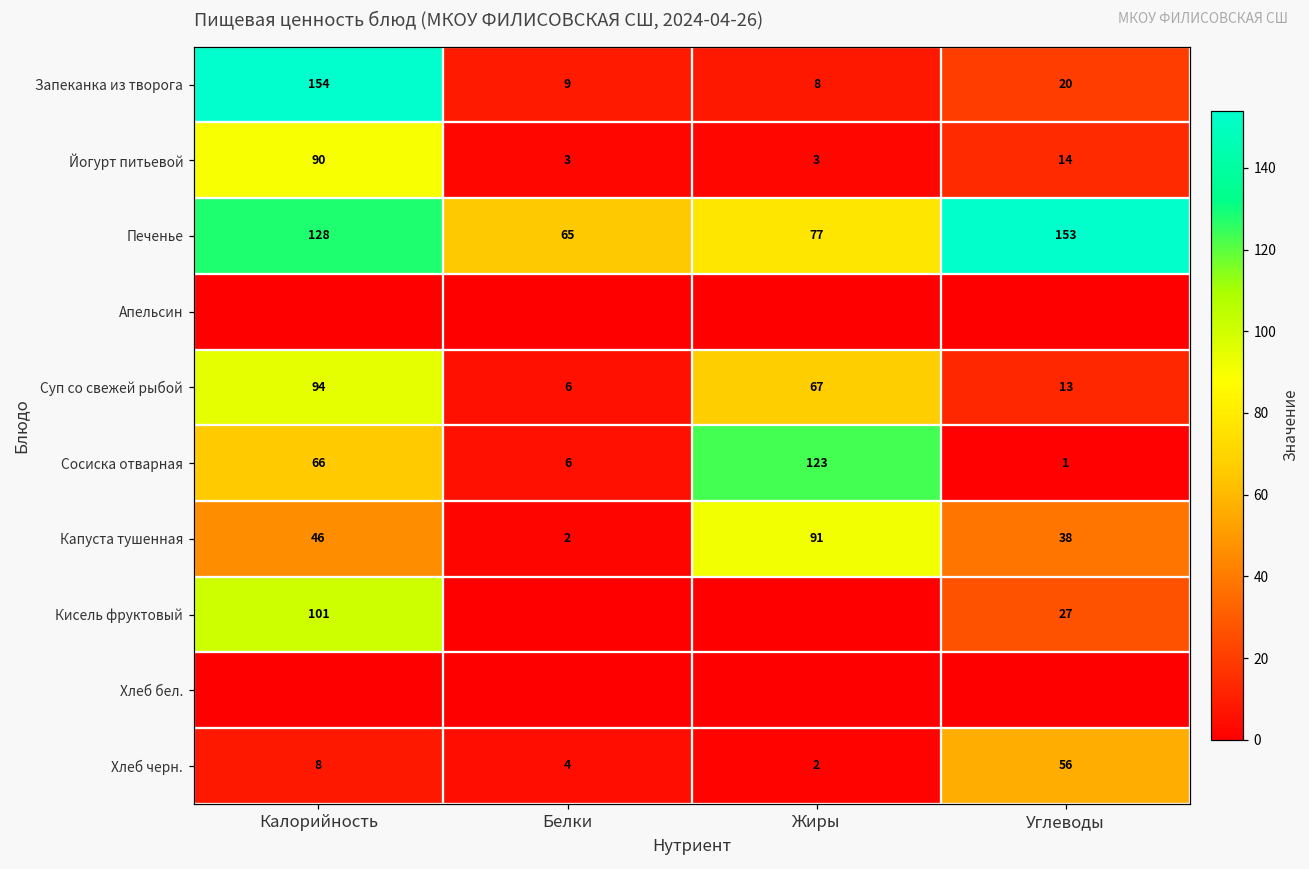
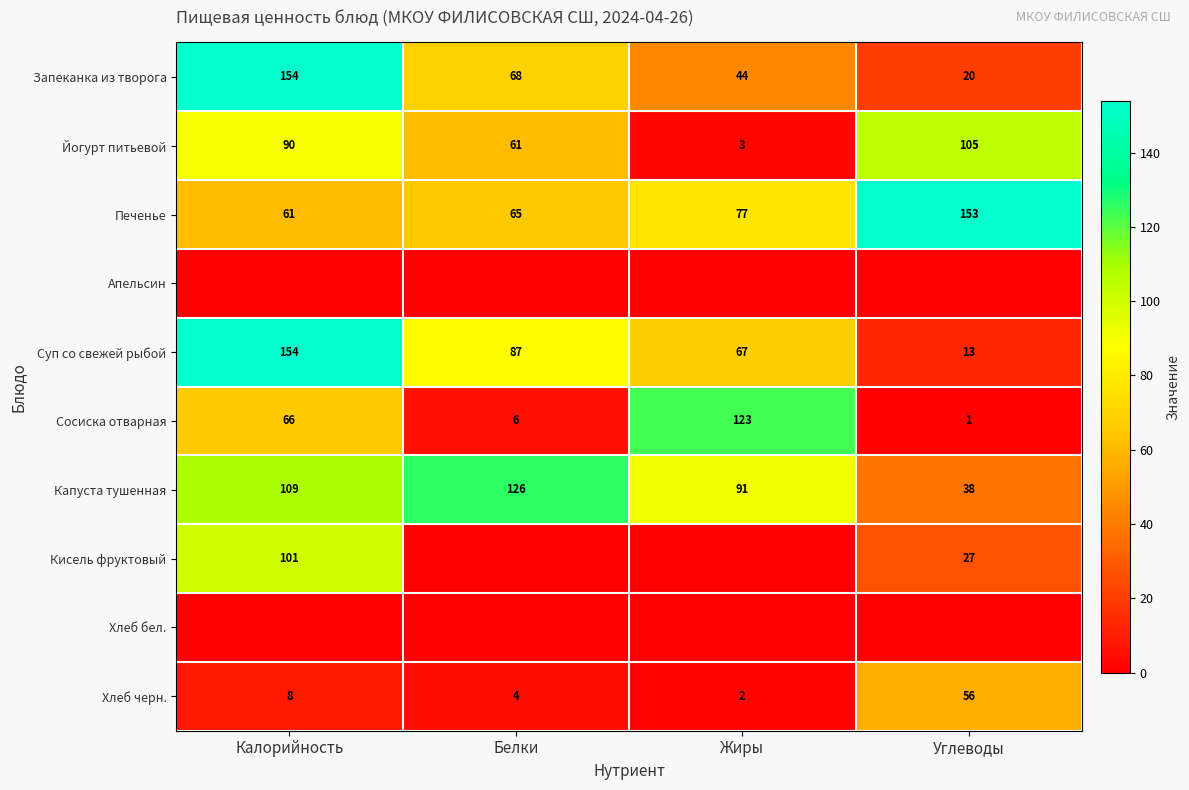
  {
    "Запеканка из творога": {
      "Калорийность": 154,
-     "Белки": 9,
-     "Жиры": 8,
+     "Белки": 68,
+     "Жиры": 44,
      "Углеводы": 20
    },
    "Йогурт питьевой": {
      "Калорийность": 90,
-     "Белки": 3,
+     "Белки": 61,
      "Жиры": 3,
-     "Углеводы": 14
+     "Углеводы": 105
    },
    "Печенье": {
-     "Калорийность": 128,
+     "Калорийность": 61,
      "Белки": 65,
      "Жиры": 77,
      "Углеводы": 153
    },
    "Суп со свежей рыбой": {
-     "Калорийность": 94,
-     "Белки": 6,
+     "Калорийность": 154,
+     "Белки": 87,
      "Жиры": 67,
      "Углеводы": 13
    },
    "Сосиска отварная": {
      "Калорийность": 66,
      "Белки": 6,
      "Жиры": 123,
      "Углеводы": 1
    },
    "Капуста тушенная": {
-     "Калорийность": 46,
-     "Белки": 2,
+     "Калорийность": 109,
+     "Белки": 126,
      "Жиры": 91,
      "Углеводы": 38
    },
    "Кисель фруктовый": {
      "Калорийность": 101,
      "Углеводы": 27
    },
    "Хлеб черн.": {
      "Калорийность": 8,
      "Белки": 4,
      "Жиры": 2,
      "Углеводы": 56
    }
  }
